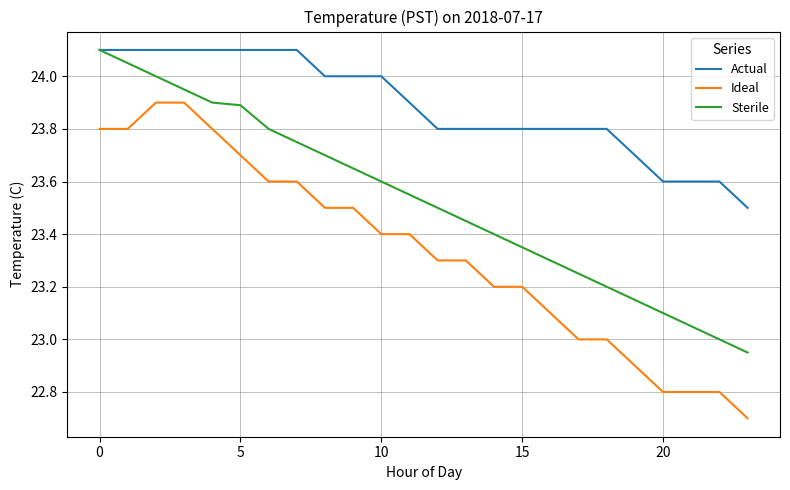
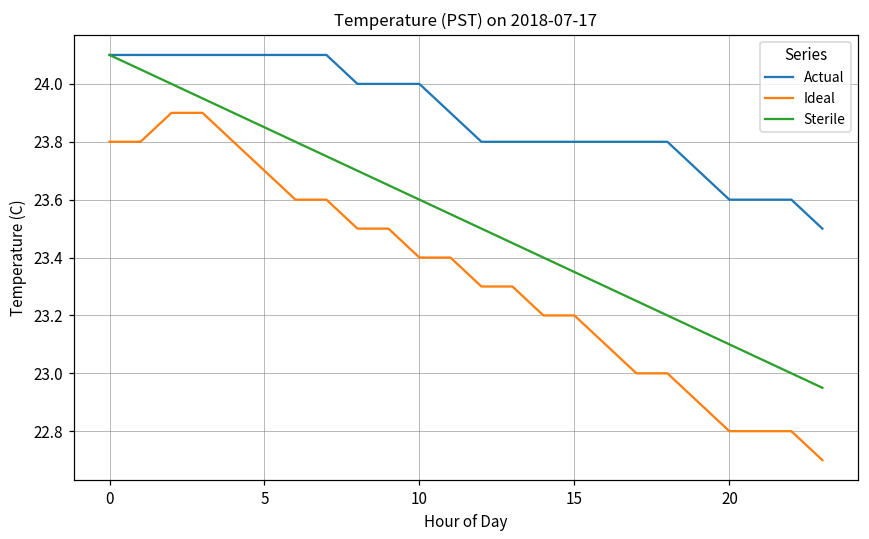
  {
    "Actual": {
      "5": 24.10,
      "10": 24.00,
      "15": 23.80,
      "20": 23.60
    },
    "Ideal": {
      "0": 23.80,
      "5": 23.70,
      "10": 23.40,
      "15": 23.20,
      "20": 22.80
    },
    "Sterile": {
-     "5": 23.89,
+     "5": 23.85,
      "10": 23.60,
      "15": 23.35,
      "20": 23.10
    }
  }
